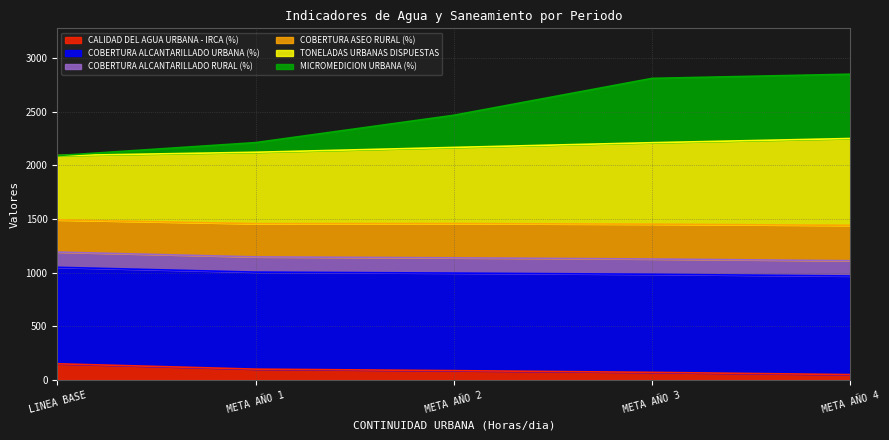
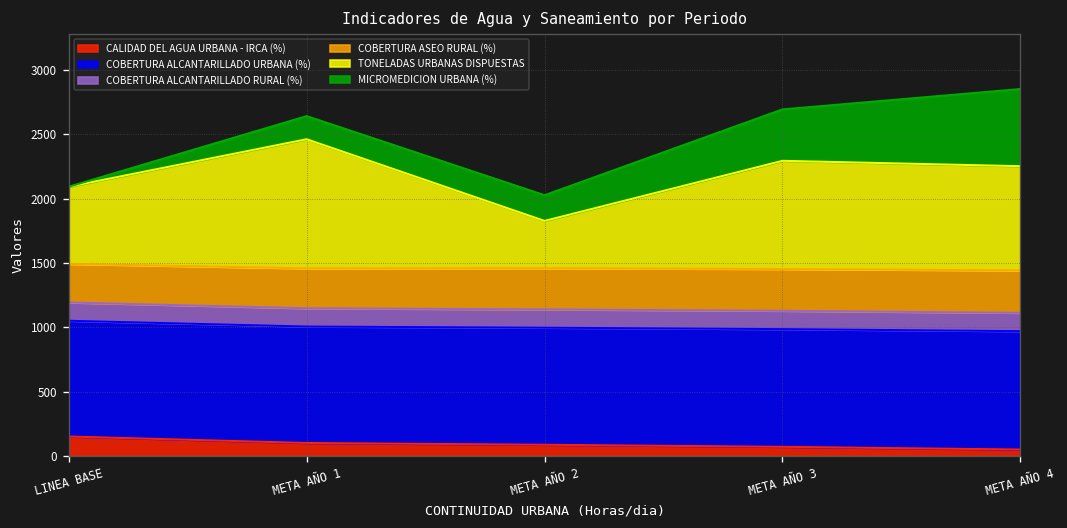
  {
    "CALIDAD DEL AGUA URBANA - IRCA (%)": {
      "LINEA BASE": 150,
      "META AÑO 1": 100,
      "META AÑO 2": 90,
      "META AÑO 3": 70,
      "META AÑO 4": 50
    },
    "COBERTURA ALCANTARILLADO URBANA (%)": {
      "LINEA BASE": 900,
      "META AÑO 1": 910,
      "META AÑO 2": 910,
      "META AÑO 3": 920,
      "META AÑO 4": 920
    },
    "COBERTURA ALCANTARILLADO RURAL (%)": {
      "LINEA BASE": 140,
      "META AÑO 1": 140,
      "META AÑO 2": 140,
      "META AÑO 3": 140,
      "META AÑO 4": 140
    },
    "COBERTURA ASEO RURAL (%)": {
      "LINEA BASE": 300,
      "META AÑO 1": 310,
      "META AÑO 2": 320,
      "META AÑO 3": 330,
      "META AÑO 4": 330
    },
    "TONELADAS URBANAS DISPUESTAS": {
-     "META AÑO 1": 670,
-     "META AÑO 2": 710,
-     "META AÑO 3": 760,
+     "META AÑO 1": 1000,
+     "META AÑO 2": 370,
+     "META AÑO 3": 840,
      "META AÑO 4": 810
    },
    "MICROMEDICION URBANA (%)": {
-     "META AÑO 1": 90,
-     "META AÑO 2": 300,
-     "META AÑO 3": 600,
+     "META AÑO 1": 180,
+     "META AÑO 2": 200,
+     "META AÑO 3": 400,
      "META AÑO 4": 600
    }
  }
